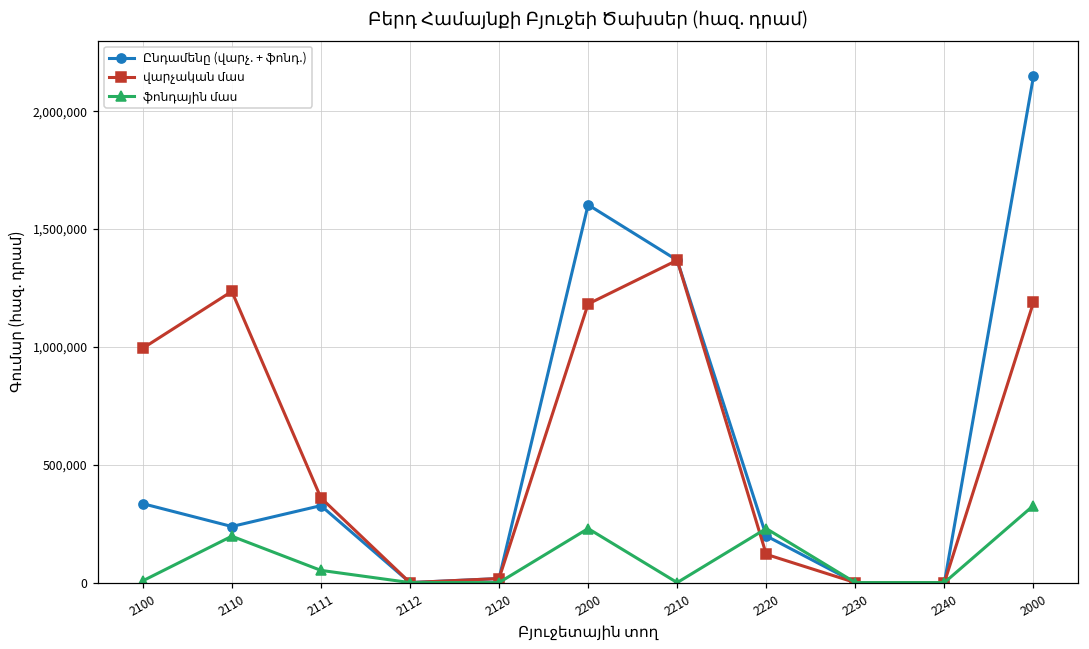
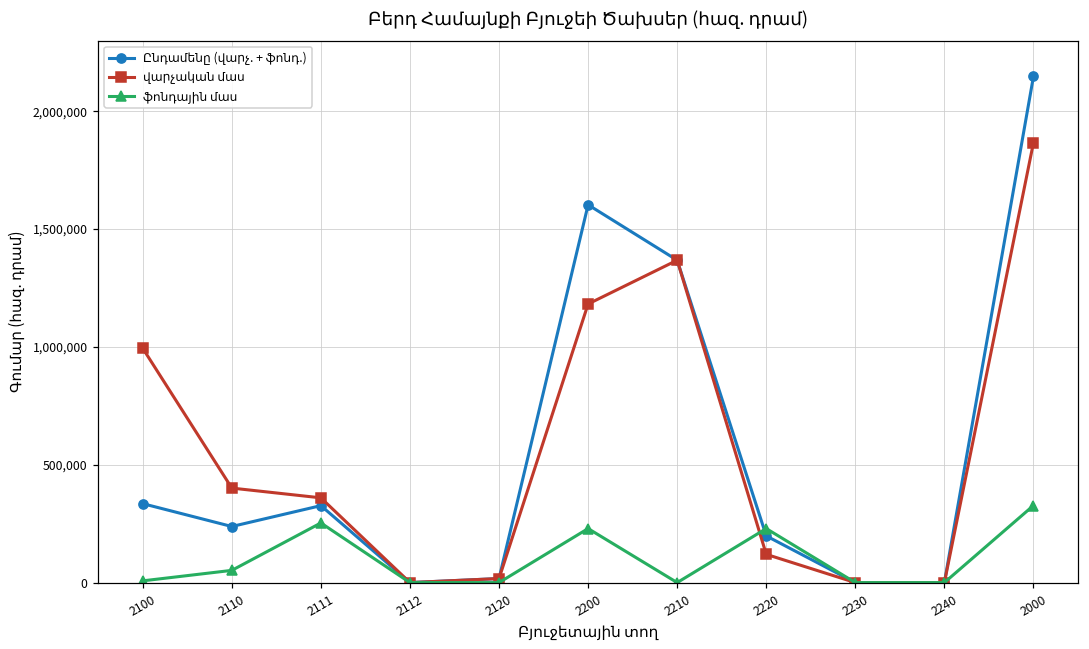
  {
    "Ընդամենը (վարչ. + ֆոնդ.)": {
      "2100": "330,000",
      "2110": "240,000",
      "2111": "330,000",
      "2200": "1,600,000",
      "2220": "200,000",
      "2000": "2,150,000"
    },
    "վարչական մաս": {
      "2100": "990,000",
-     "2110": "1,240,000",
+     "2110": "400,000",
      "2111": "360,000",
      "2200": "1,180,000",
      "2220": "120,000",
-     "2000": "1,190,000"
+     "2000": "1,870,000"
    },
    "ֆոնդային մաս": {
      "2100": "10,000",
-     "2110": "200,000",
-     "2111": "50,000",
+     "2110": "50,000",
+     "2111": "250,000",
      "2120": "0",
      "2200": "230,000",
      "2210": "0",
      "2220": "230,000",
      "2000": "330,000"
    }
  }
